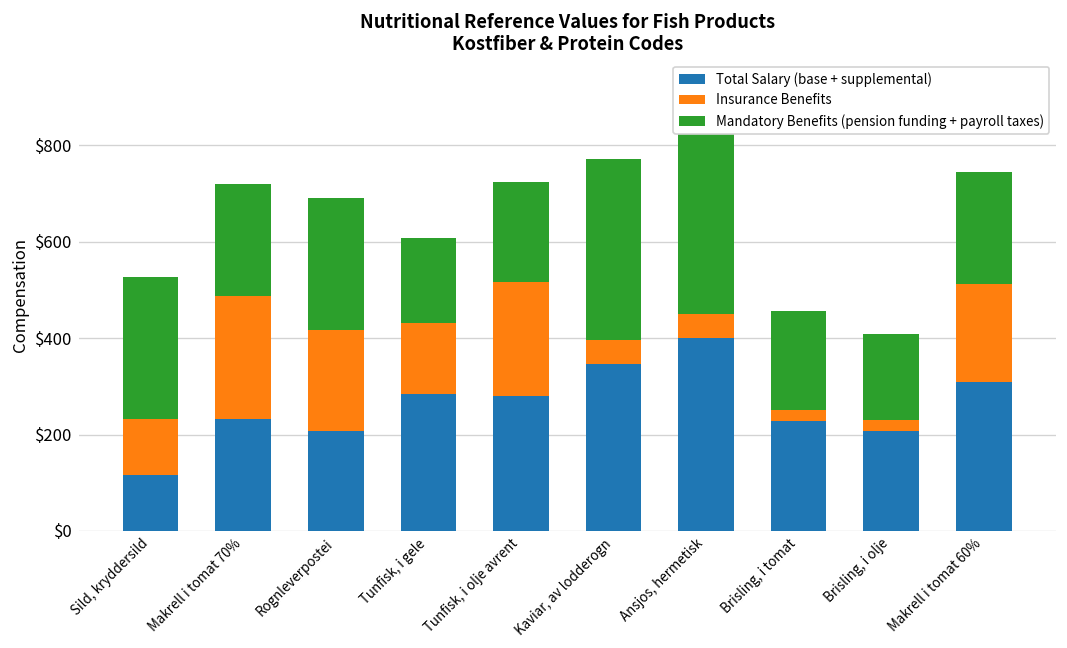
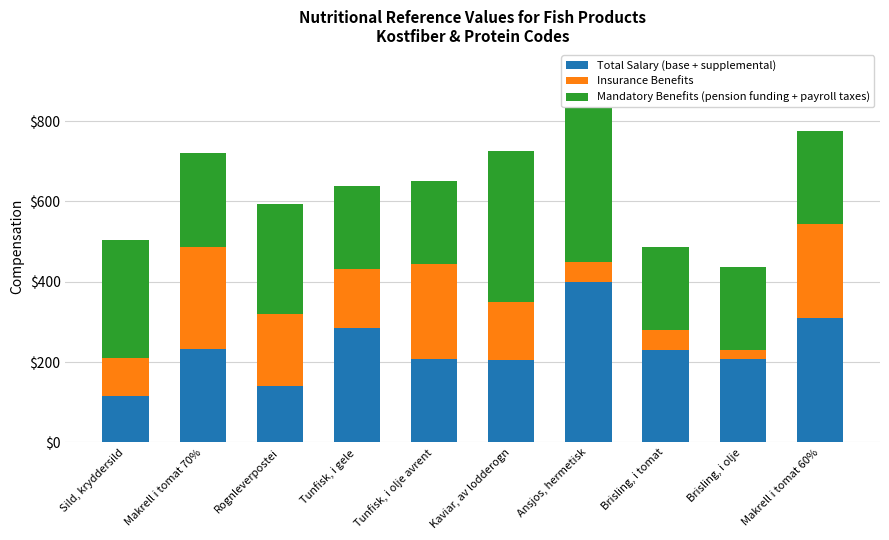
  {
    "Total Salary (base + supplemental)": {
      "Sild, kryddersild": "$120",
      "Makrell i tomat 70%": "$230",
-     "Rognleverpostei": "$210",
+     "Rognleverpostei": "$140",
      "Tunfisk, i gele": "$290",
-     "Tunfisk, i olje avrent": "$280",
-     "Kaviar, av lodderogn": "$350",
+     "Tunfisk, i olje avrent": "$210",
+     "Kaviar, av lodderogn": "$200",
      "Ansjos, hermetisk": "$400",
      "Brisling, i tomat": "$230",
      "Brisling, i olje": "$210",
      "Makrell i tomat 60%": "$310"
    },
    "Insurance Benefits": {
-     "Sild, kryddersild": "$120",
+     "Sild, kryddersild": "$90",
      "Makrell i tomat 70%": "$250",
-     "Rognleverpostei": "$210",
+     "Rognleverpostei": "$180",
      "Tunfisk, i gele": "$150",
      "Tunfisk, i olje avrent": "$240",
-     "Kaviar, av lodderogn": "$50",
+     "Kaviar, av lodderogn": "$150",
      "Ansjos, hermetisk": "$50",
-     "Brisling, i tomat": "$20",
+     "Brisling, i tomat": "$50",
      "Brisling, i olje": "$20",
-     "Makrell i tomat 60%": "$200"
+     "Makrell i tomat 60%": "$230"
    },
    "Mandatory Benefits (pension funding + payroll taxes)": {
      "Sild, kryddersild": "$290",
      "Makrell i tomat 70%": "$230",
      "Rognleverpostei": "$270",
-     "Tunfisk, i gele": "$180",
+     "Tunfisk, i gele": "$210",
      "Tunfisk, i olje avrent": "$210",
      "Kaviar, av lodderogn": "$380",
      "Brisling, i tomat": "$210",
-     "Brisling, i olje": "$180",
+     "Brisling, i olje": "$210",
      "Makrell i tomat 60%": "$230"
    }
  }
